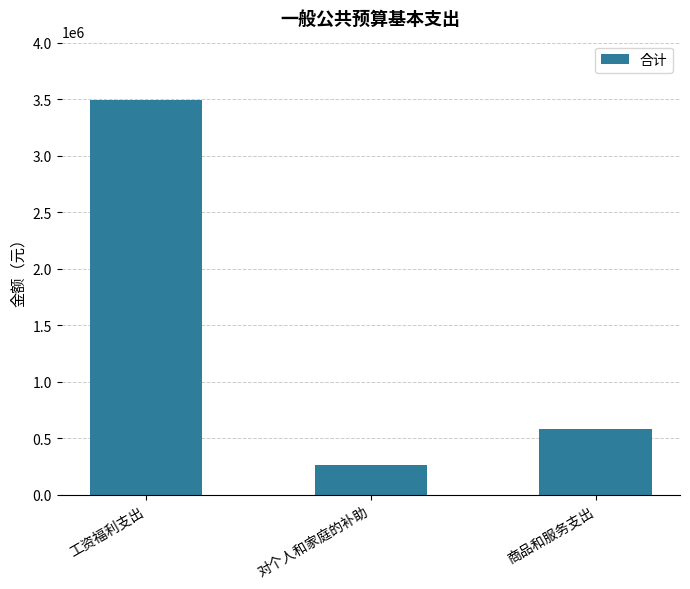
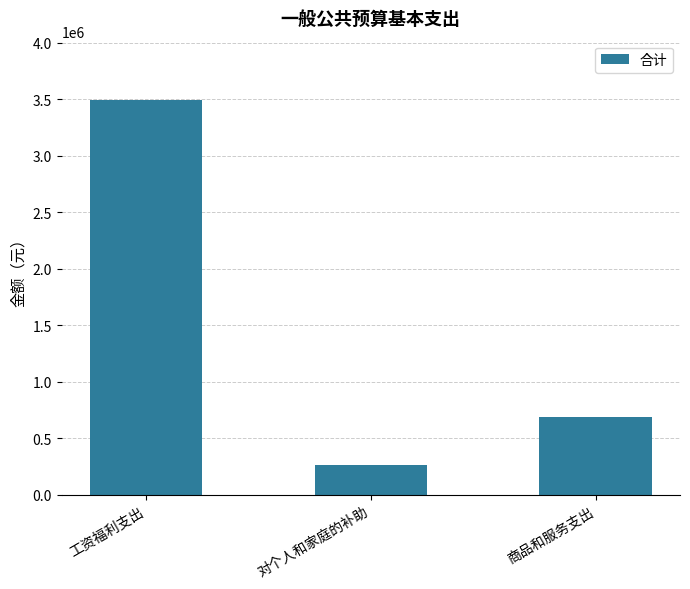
  {
    "工资福利支出": 3490000,
    "对个人和家庭的补助": 260000,
-   "商品和服务支出": 580000
+   "商品和服务支出": 690000
  }
